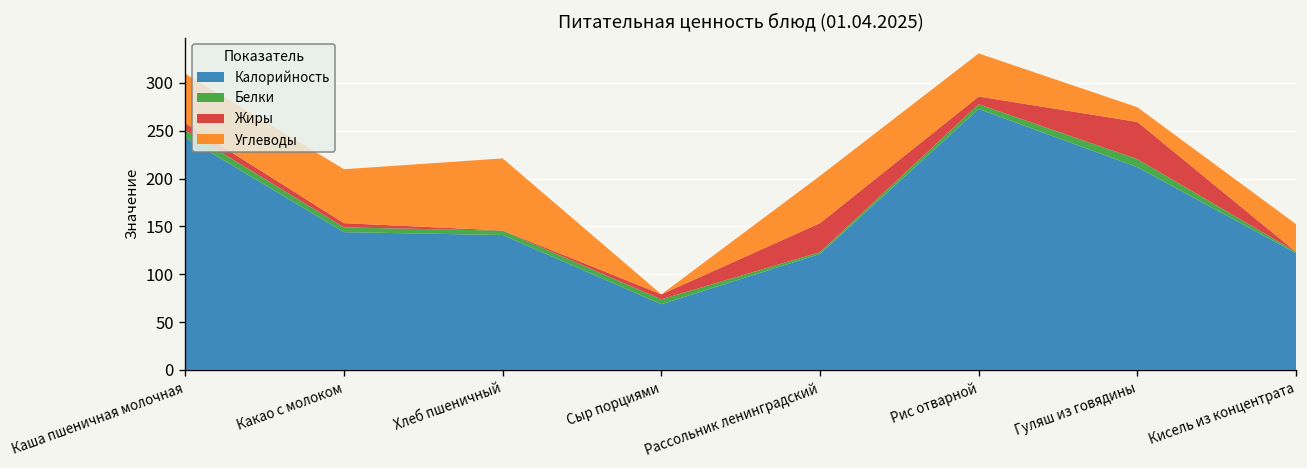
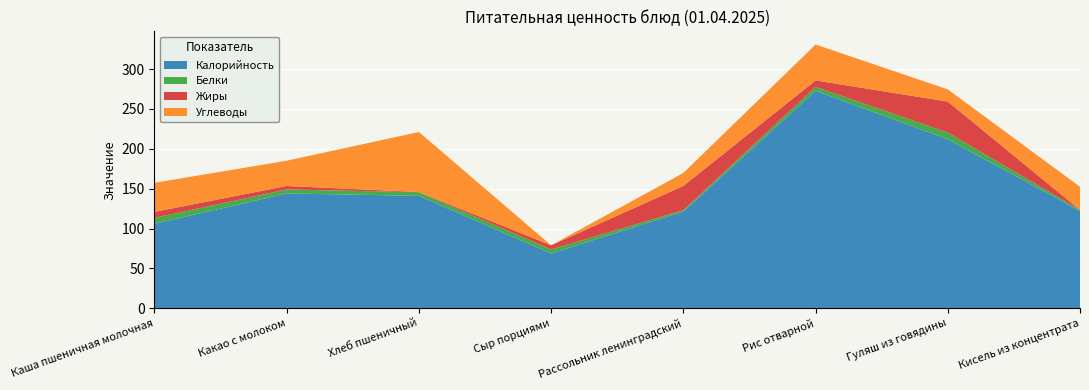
  {
    "Калорийность": {
-     "Каша пшеничная молочная": 240,
+     "Каша пшеничная молочная": 110,
      "Какао с молоком": 140,
      "Хлеб пшеничный": 140,
      "Сыр порциями": 70,
      "Рис отварной": 270,
      "Гуляш из говядины": 210
    },
    "Белки": {
      "Каша пшеничная молочная": 10,
      "Какао с молоком": 10,
      "Сыр порциями": 10,
      "Рис отварной": 0,
      "Гуляш из говядины": 10
    },
    "Жиры": {
      "Каша пшеничная молочная": 10,
      "Какао с молоком": 0,
      "Рассольник ленинградский": 30,
      "Рис отварной": 10,
      "Гуляш из говядины": 40
    },
    "Углеводы": {
-     "Каша пшеничная молочная": 50,
-     "Какао с молоком": 60,
+     "Каша пшеничная молочная": 40,
+     "Какао с молоком": 30,
      "Хлеб пшеничный": 80,
-     "Рассольник ленинградский": 50,
+     "Рассольник ленинградский": 20,
      "Рис отварной": 50,
      "Гуляш из говядины": 20,
      "Кисель из концентрата": 30
    }
  }
